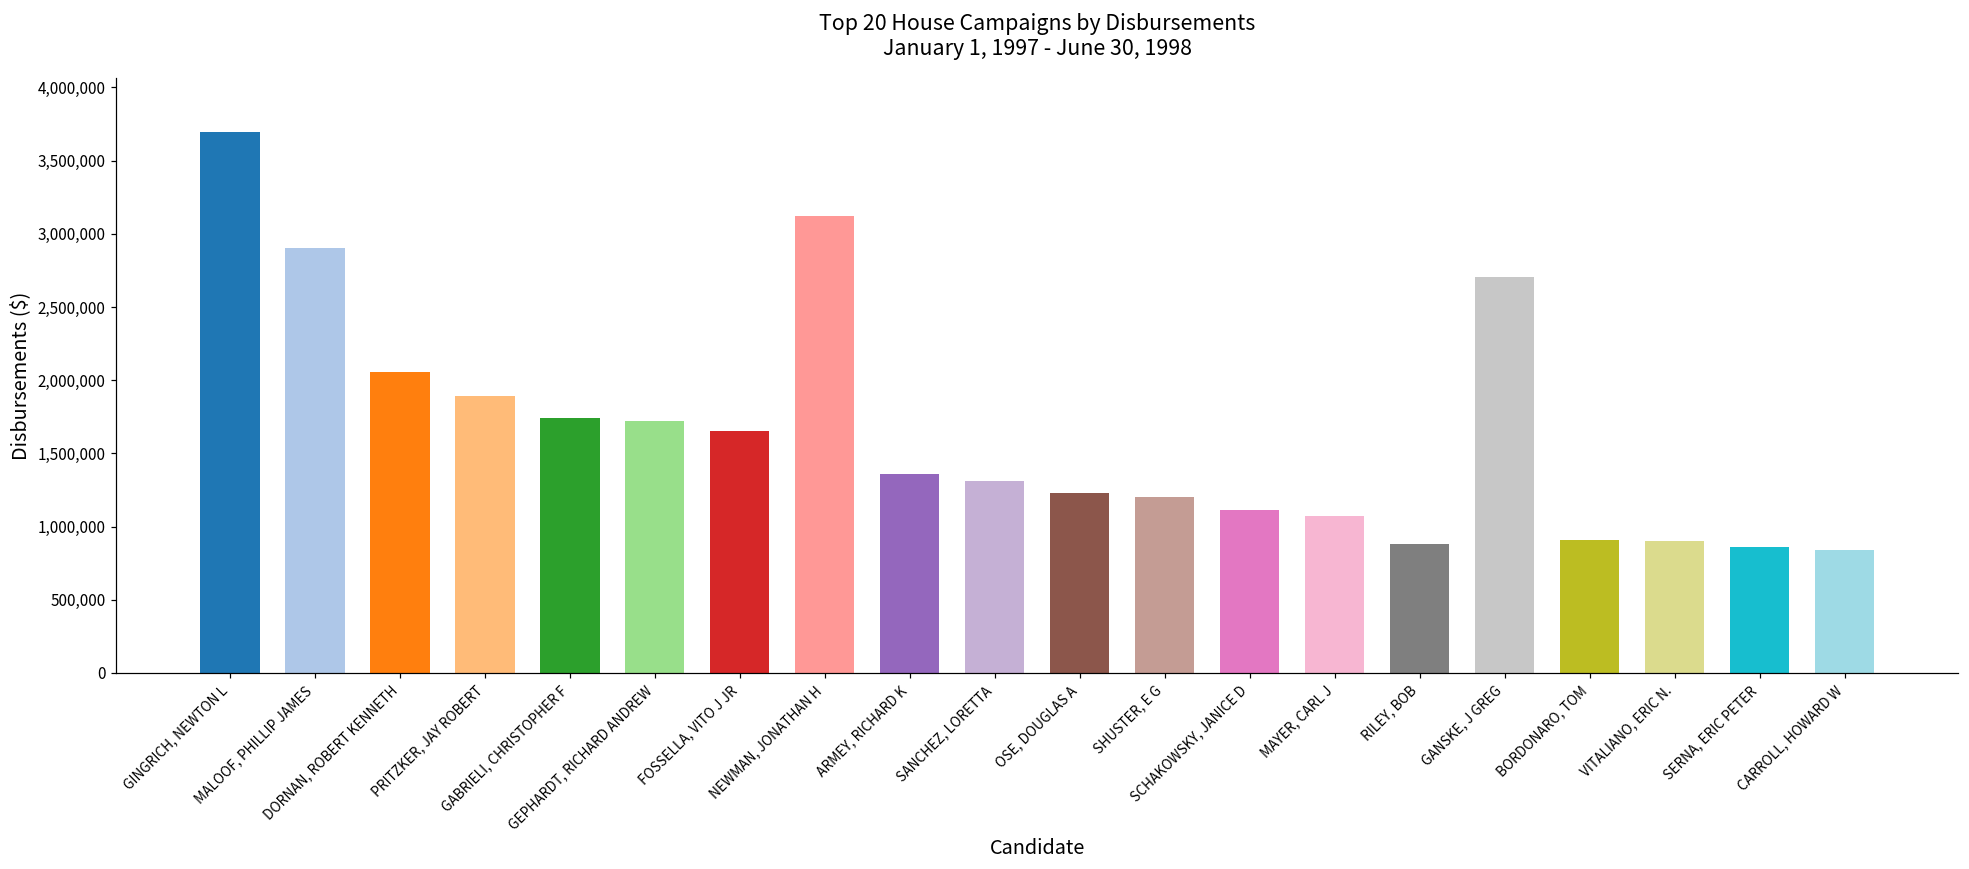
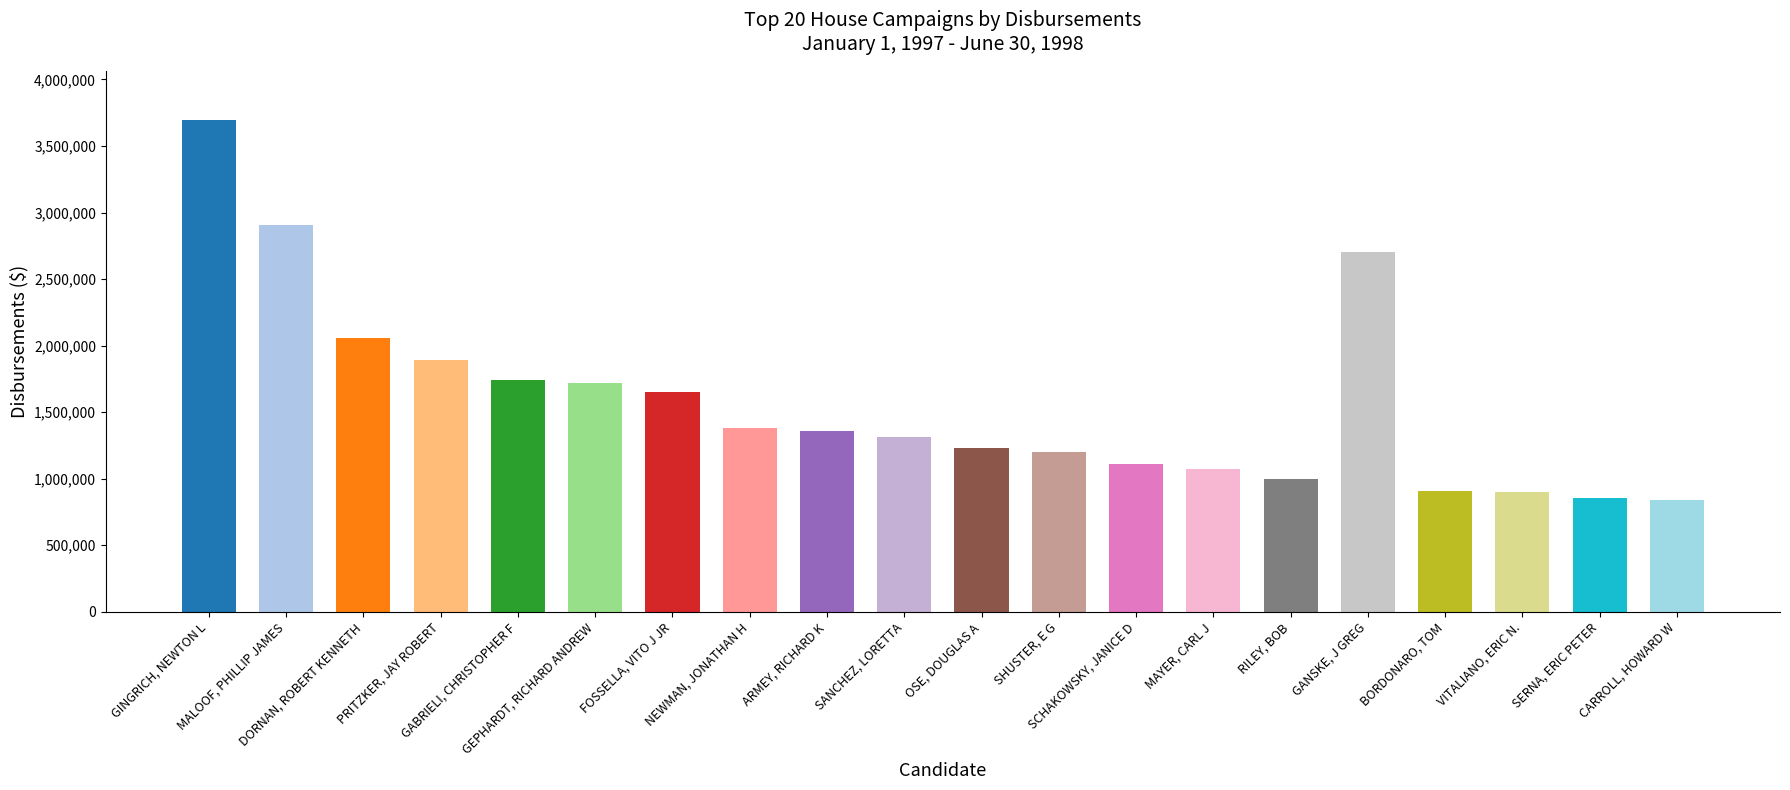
  {
    "GINGRICH, NEWTON L": "3,690,000",
    "MALOOF, PHILLIP JAMES": "2,910,000",
    "DORNAN, ROBERT KENNETH": "2,050,000",
    "PRITZKER, JAY ROBERT": "1,890,000",
    "GABRIELI, CHRISTOPHER F": "1,740,000",
    "GEPHARDT, RICHARD ANDREW": "1,720,000",
    "FOSSELLA, VITO J JR": "1,650,000",
-   "NEWMAN, JONATHAN H": "3,120,000",
+   "NEWMAN, JONATHAN H": "1,380,000",
    "ARMEY, RICHARD K": "1,360,000",
    "SANCHEZ, LORETTA": "1,310,000",
    "OSE, DOUGLAS A": "1,230,000",
    "SHUSTER, E G": "1,200,000",
    "SCHAKOWSKY, JANICE D": "1,110,000",
    "MAYER, CARL J": "1,070,000",
-   "RILEY, BOB": "880,000",
+   "RILEY, BOB": "990,000",
    "GANSKE, J GREG": "2,710,000",
    "BORDONARO, TOM": "910,000",
    "VITALIANO, ERIC N.": "900,000",
    "SERNA, ERIC PETER": "860,000",
    "CARROLL, HOWARD W": "840,000"
  }
